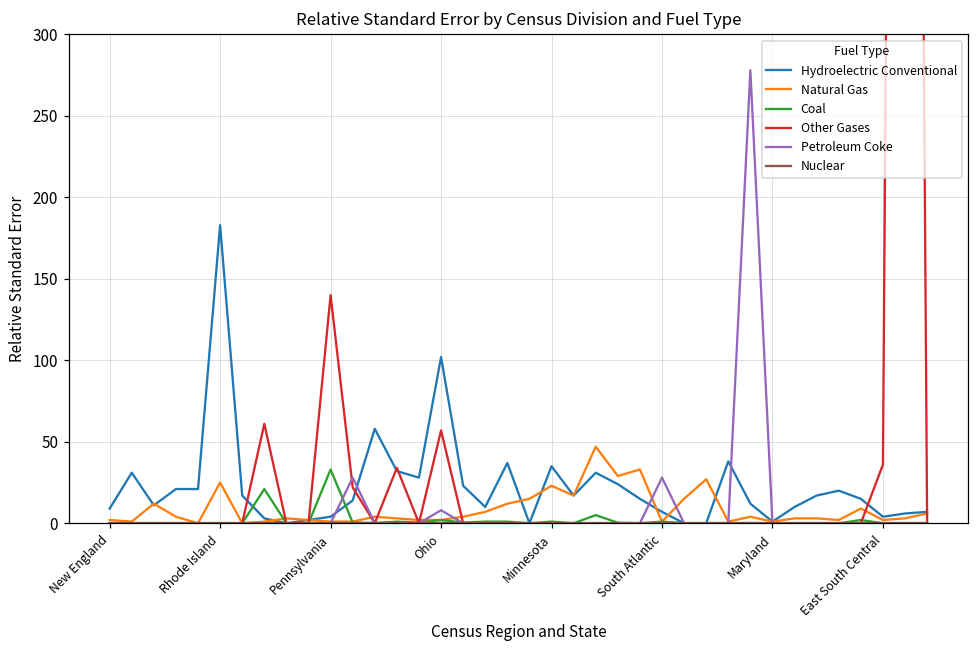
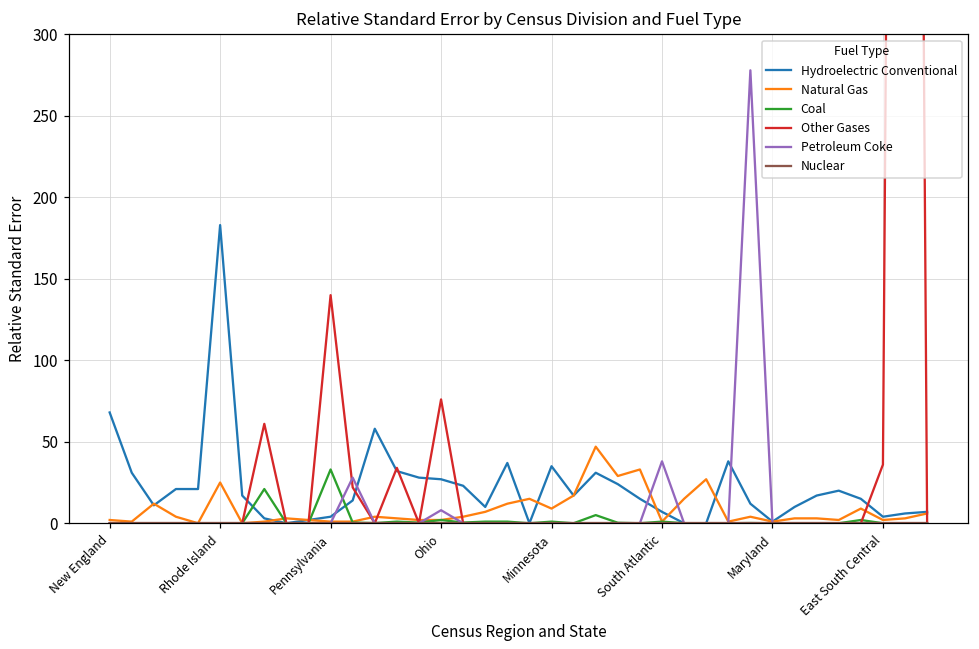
  {
    "Hydroelectric Conventional": {
-     "New England": 9,
+     "New England": 68,
      "Rhode Island": 183,
      "Pennsylvania": 4,
-     "Ohio": 102,
+     "Ohio": 27,
      "Minnesota": 35,
      "South Atlantic": 7,
      "East South Central": 4
    },
    "Natural Gas": {
      "New England": 2,
      "Rhode Island": 25,
-     "Minnesota": 23,
+     "Minnesota": 9,
      "East South Central": 2
    },
    "Coal": {
      "Pennsylvania": 33
    },
    "Other Gases": {
      "Pennsylvania": 140,
-     "Ohio": 57,
+     "Ohio": 76,
      "East South Central": 36
    },
    "Petroleum Coke": {
      "Ohio": 8,
-     "South Atlantic": 28
+     "South Atlantic": 38
    },
    "Nuclear": {
      "Ohio": 0
    }
  }
